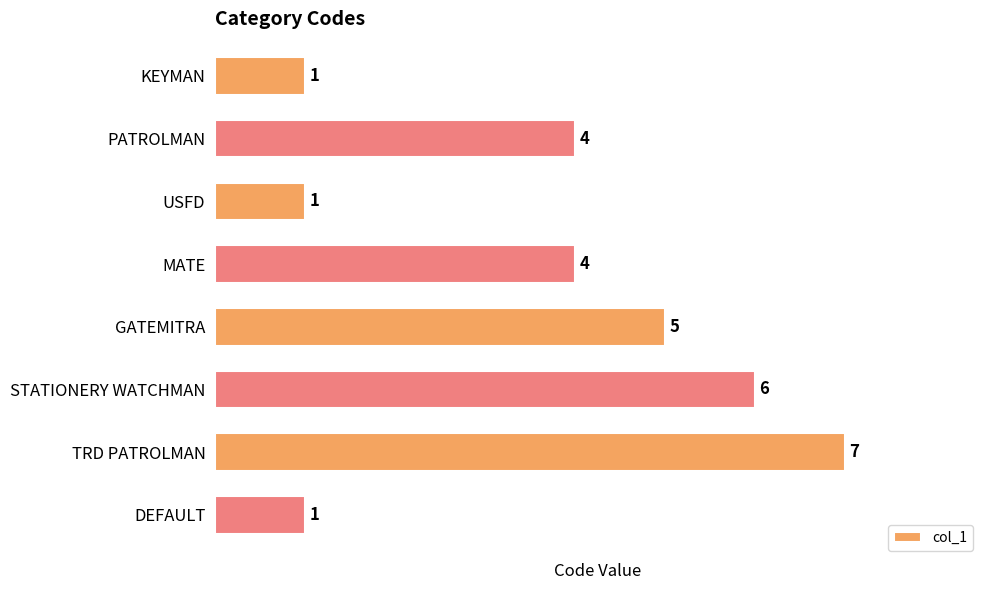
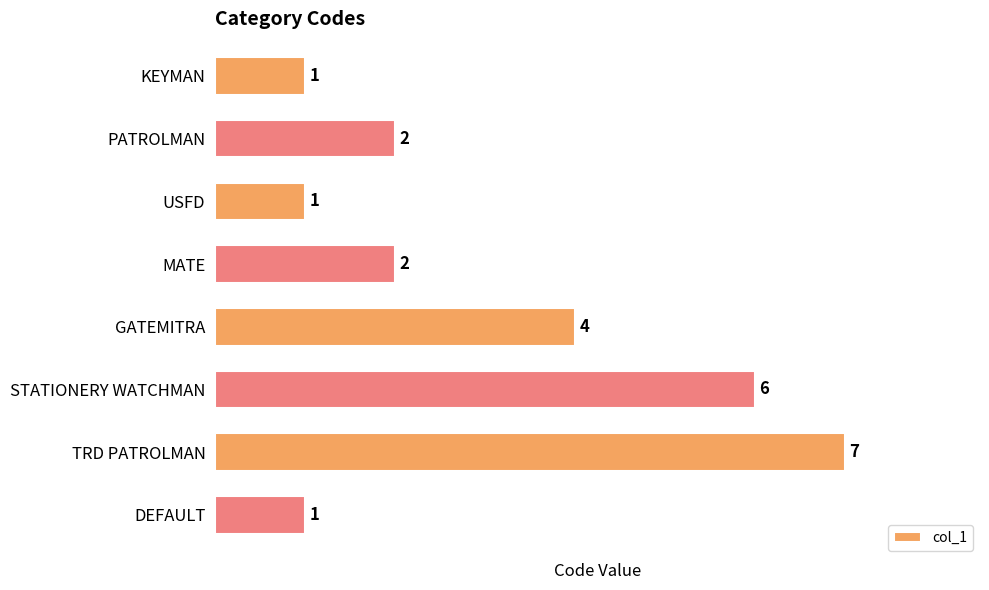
  {
    "KEYMAN": 1,
-   "PATROLMAN": 4,
+   "PATROLMAN": 2,
    "USFD": 1,
-   "MATE": 4,
-   "GATEMITRA": 5,
+   "MATE": 2,
+   "GATEMITRA": 4,
    "STATIONERY WATCHMAN": 6,
    "TRD PATROLMAN": 7,
    "DEFAULT": 1
  }
